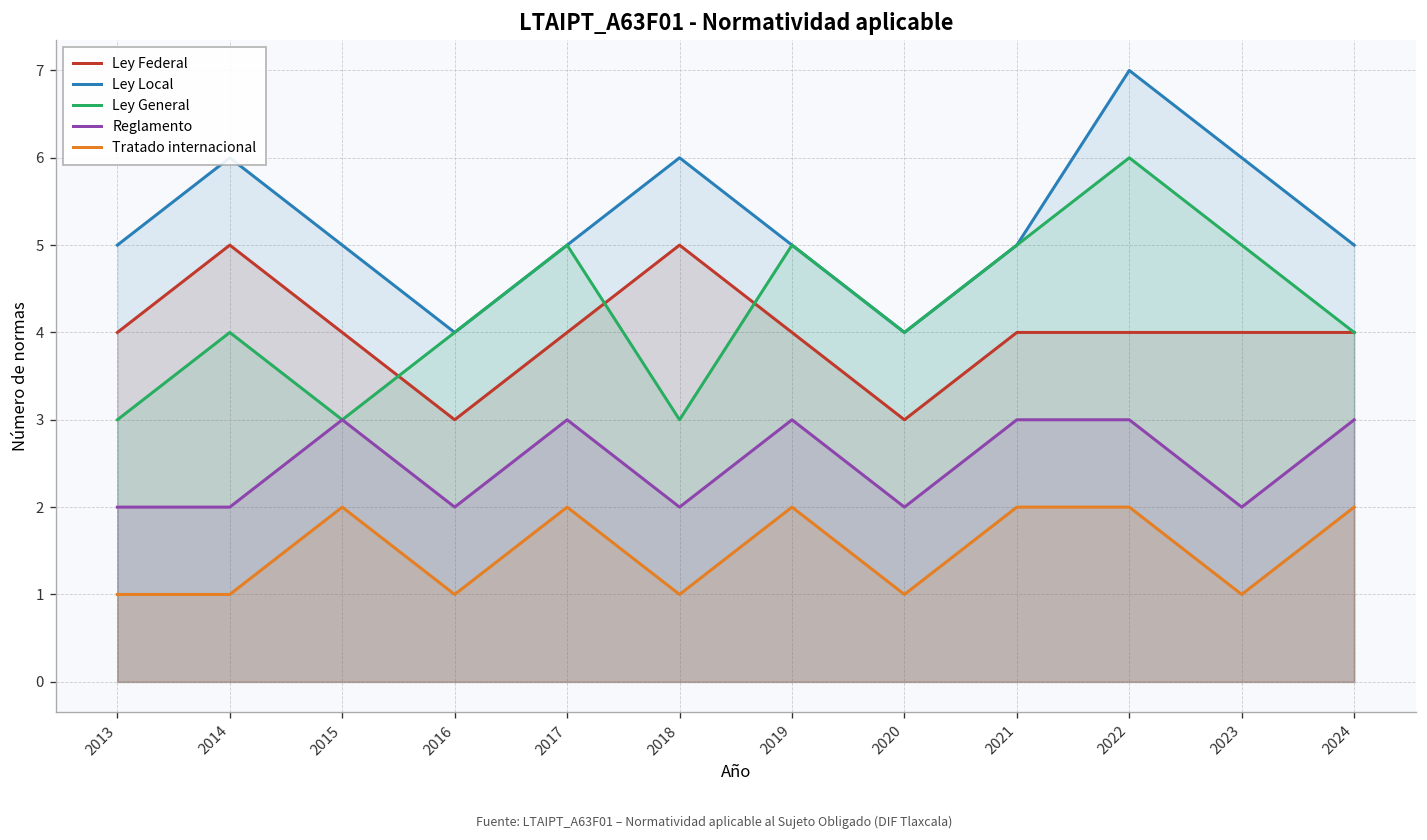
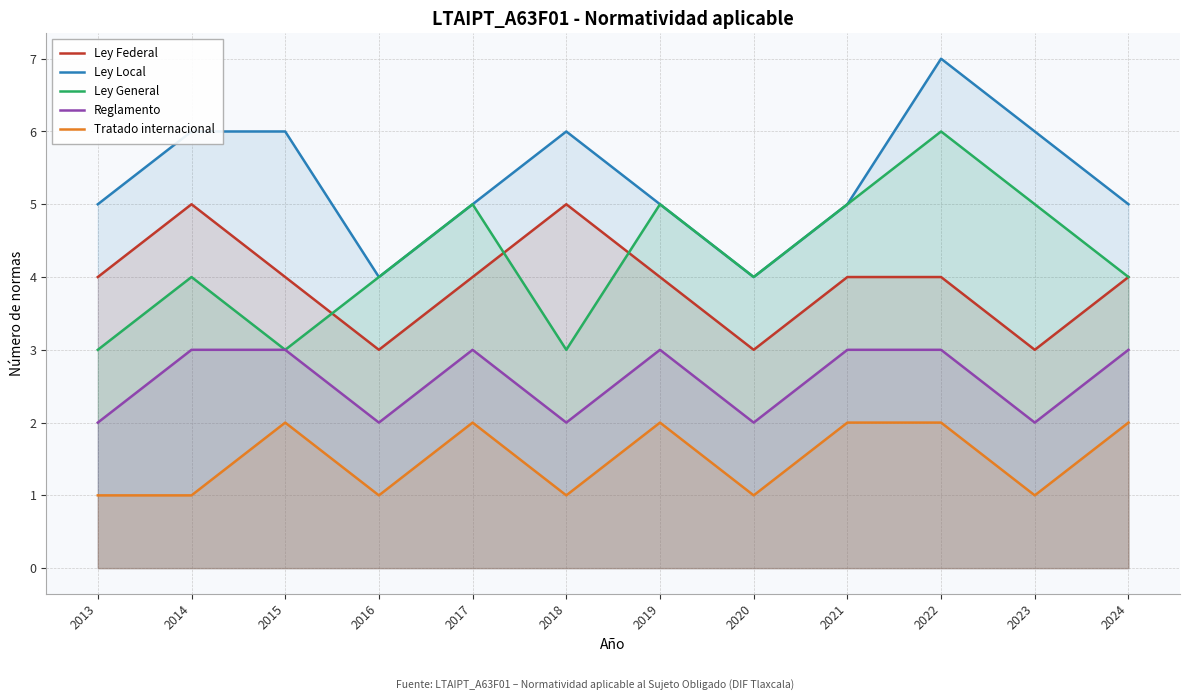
  {
    "Ley Federal": {
      "2013": 4,
      "2014": 5,
      "2015": 4,
      "2016": 3,
      "2017": 4,
      "2018": 5,
      "2019": 4,
      "2020": 3,
      "2021": 4,
      "2022": 4,
-     "2023": 4
+     "2023": 3
    },
    "Ley Local": {
      "2013": 5,
-     "2015": 5,
+     "2015": 6,
      "2018": 6,
      "2022": 7,
      "2023": 6,
      "2024": 5
    },
    "Ley General": {
      "2013": 3,
      "2014": 4,
      "2018": 3,
      "2022": 6,
      "2023": 5
    },
    "Reglamento": {
      "2013": 2,
-     "2014": 2,
+     "2014": 3,
      "2016": 2,
      "2017": 3,
      "2018": 2,
      "2019": 3,
      "2020": 2,
      "2021": 3,
      "2022": 3,
      "2023": 2,
      "2024": 3
    },
    "Tratado internacional": {
      "2013": 1,
      "2014": 1,
      "2015": 2,
      "2016": 1,
      "2017": 2,
      "2018": 1,
      "2019": 2,
      "2020": 1,
      "2021": 2,
      "2022": 2,
      "2023": 1,
      "2024": 2
    }
  }
